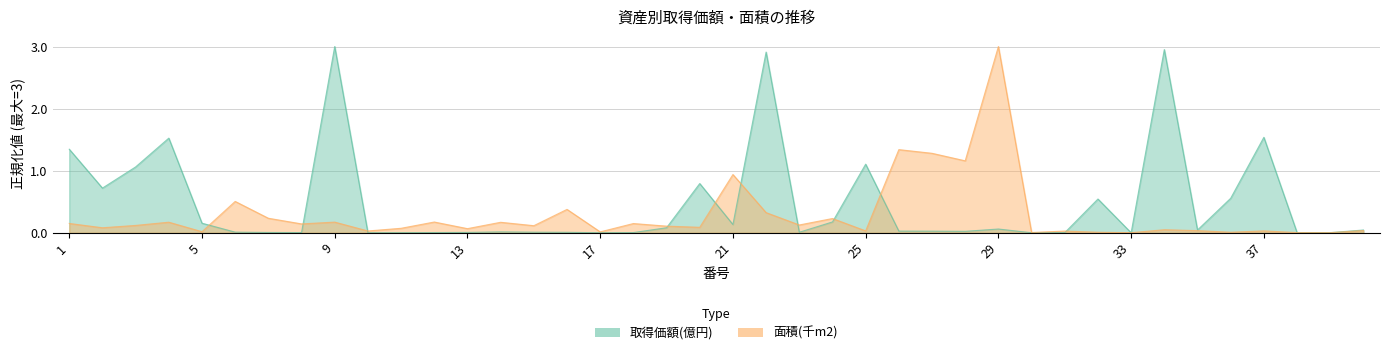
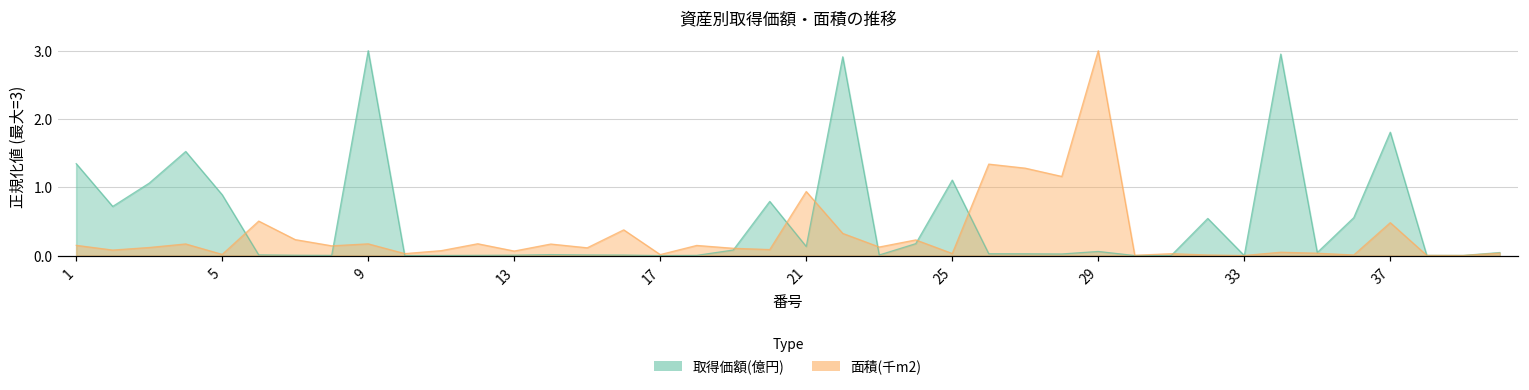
  {
    "取得価額(億円)": {
      "1": 1.3,
-     "5": 0.2,
+     "5": 0.9,
      "9": 3.0,
      "13": 0.0,
      "21": 0.1,
      "25": 1.1,
      "29": 0.1,
-     "37": 1.5
+     "37": 1.8
    },
    "面積(千m2)": {
      "1": 0.2,
      "5": 0.0,
      "9": 0.2,
      "13": 0.1,
      "21": 0.9,
      "25": 0.0,
      "29": 3.0,
-     "37": 0.0
+     "37": 0.5
    }
  }
